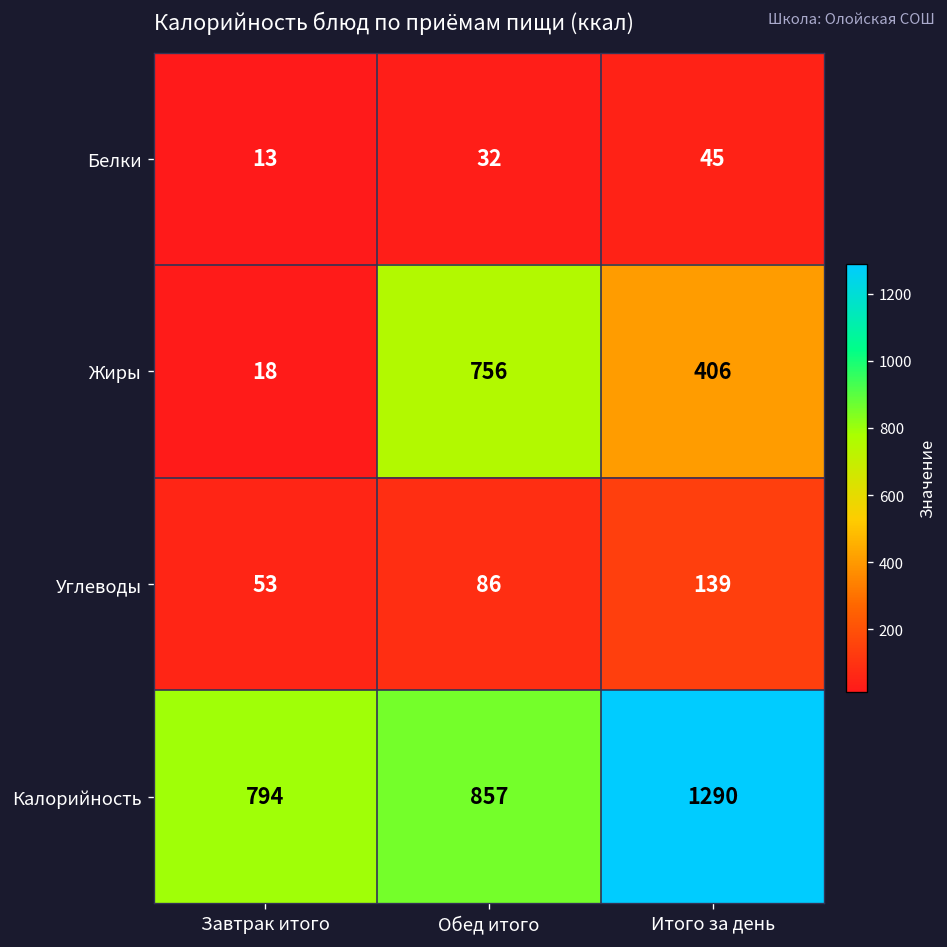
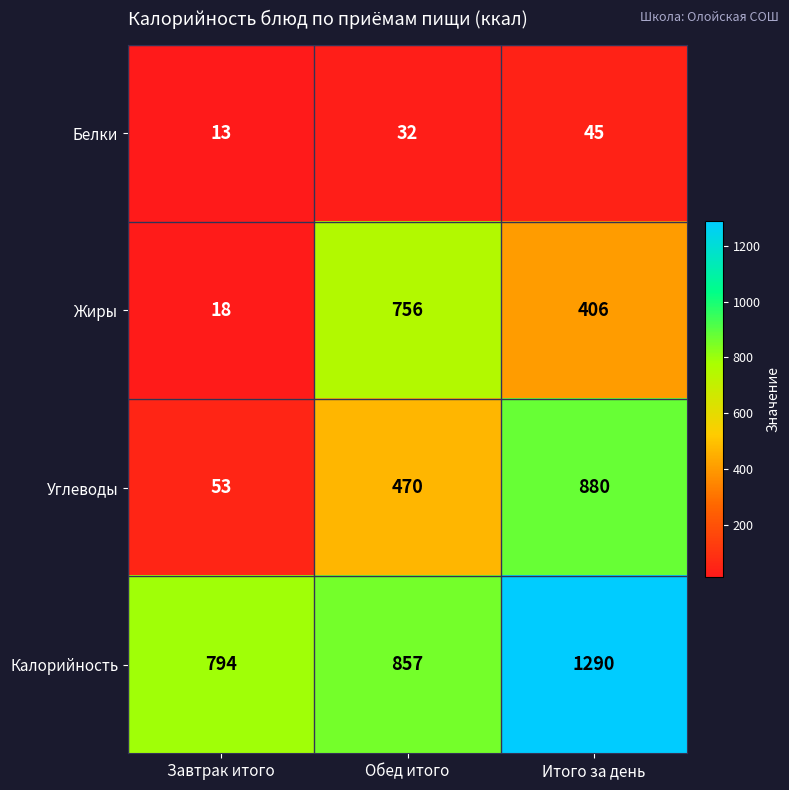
  {
    "Белки": {
      "Завтрак итого": 13,
      "Обед итого": 32,
      "Итого за день": 45
    },
    "Жиры": {
      "Завтрак итого": 18,
      "Обед итого": 756,
      "Итого за день": 406
    },
    "Углеводы": {
      "Завтрак итого": 53,
-     "Обед итого": 86,
-     "Итого за день": 139
+     "Обед итого": 470,
+     "Итого за день": 880
    },
    "Калорийность": {
      "Завтрак итого": 794,
      "Обед итого": 857,
      "Итого за день": 1290
    }
  }
